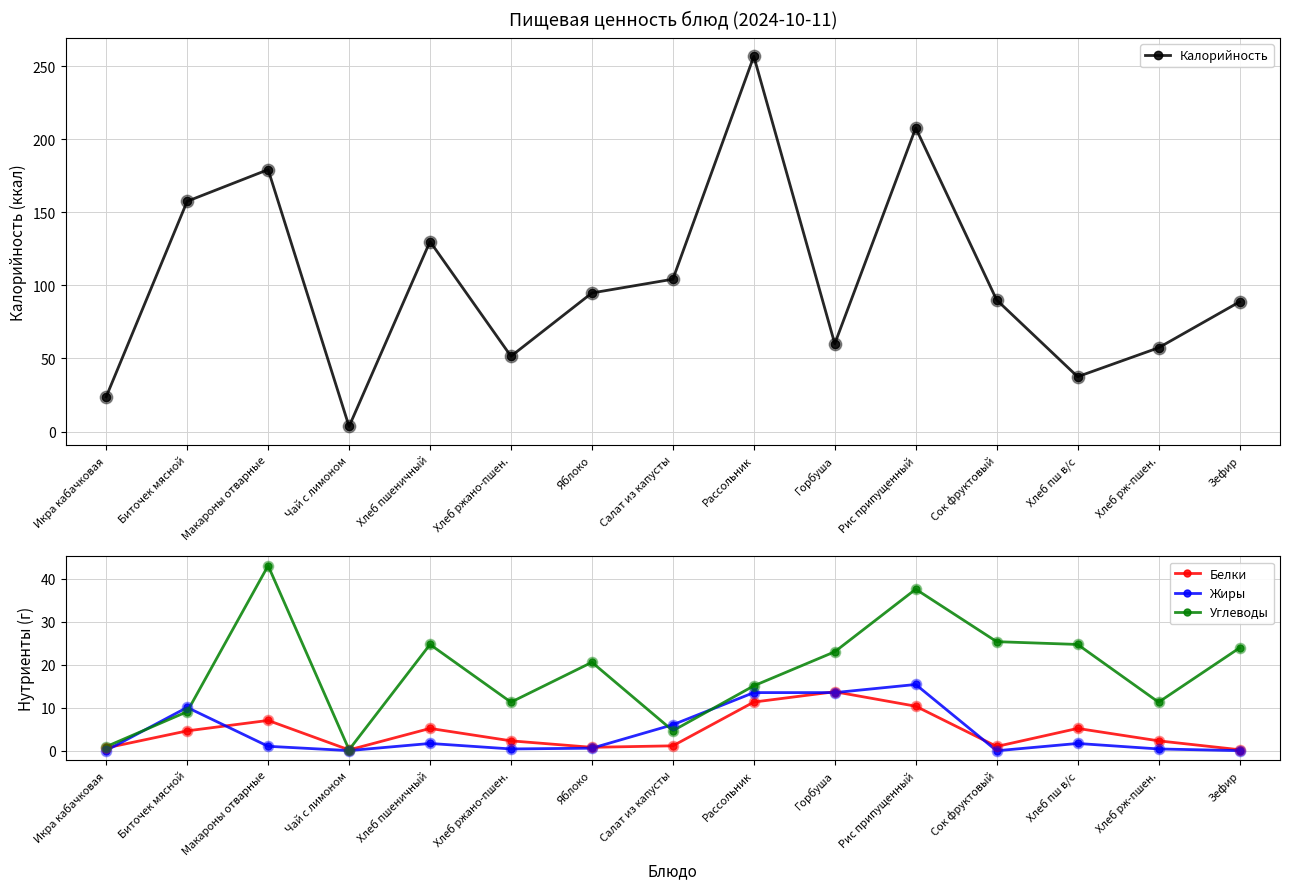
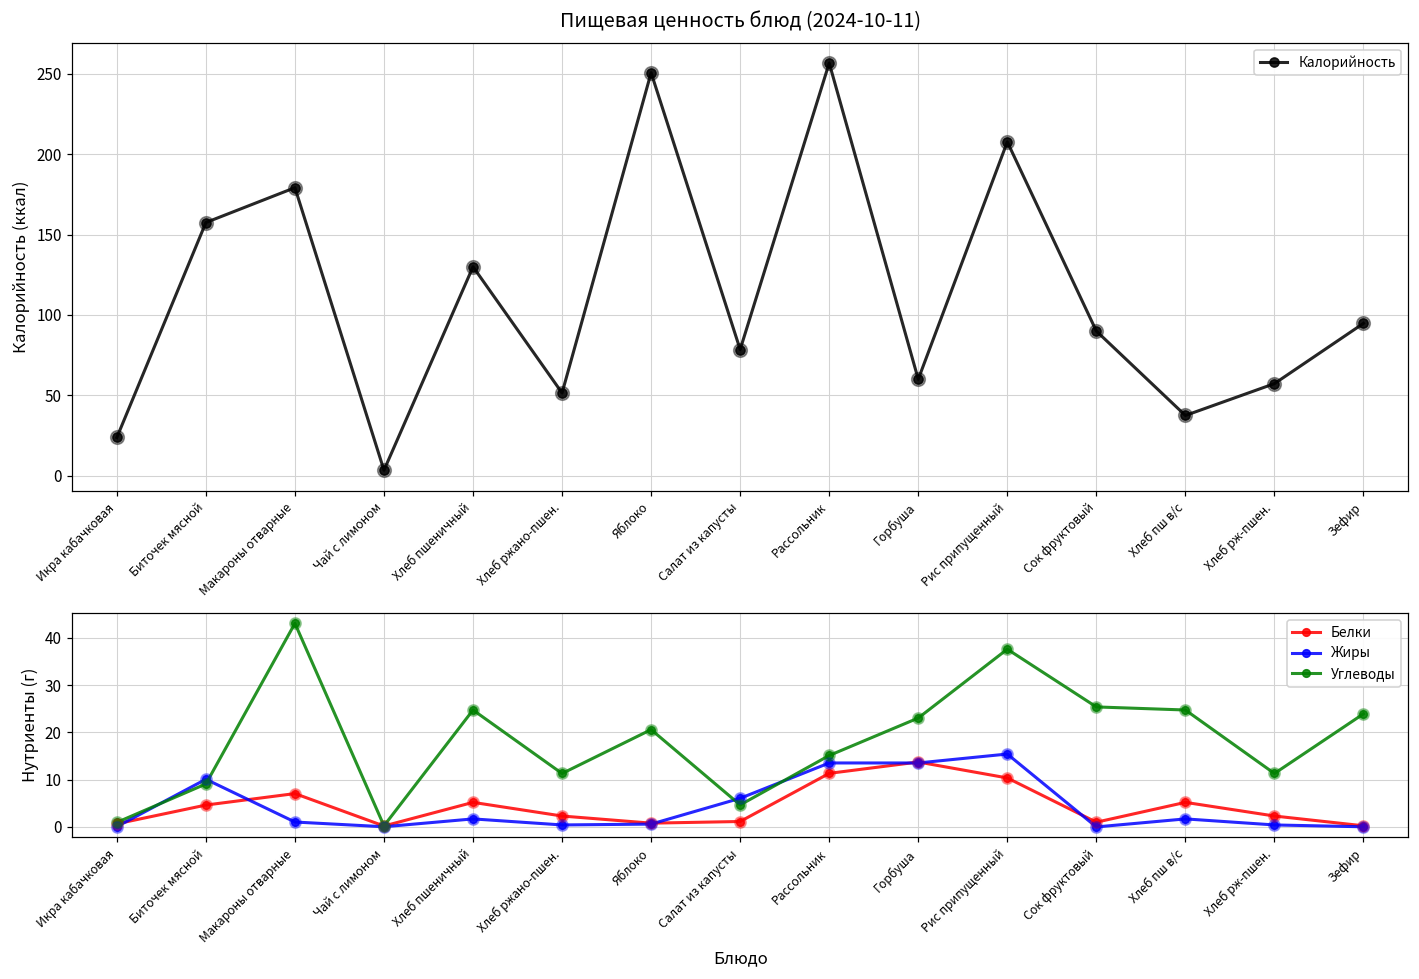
  {
    "Пищевая ценность блюд (2024-10-11)": {
      "Икра кабачковая": 24,
      "Биточек мясной": 158,
      "Макароны отварные": 179,
      "Чай с лимоном": 3,
      "Хлеб пшеничный": 130,
      "Хлеб ржано-пшен.": 52,
-     "Яблоко": 95,
-     "Салат из капусты": 104,
+     "Яблоко": 251,
+     "Салат из капусты": 79,
      "Рассольник": 257,
      "Горбуша": 60,
      "Рис припущенный": 208,
      "Сок фруктовый": 90,
      "Хлеб пш в/с": 38,
      "Хлеб рж-пшен.": 57,
-     "Зефир": 89
+     "Зефир": 95
    }
  }
